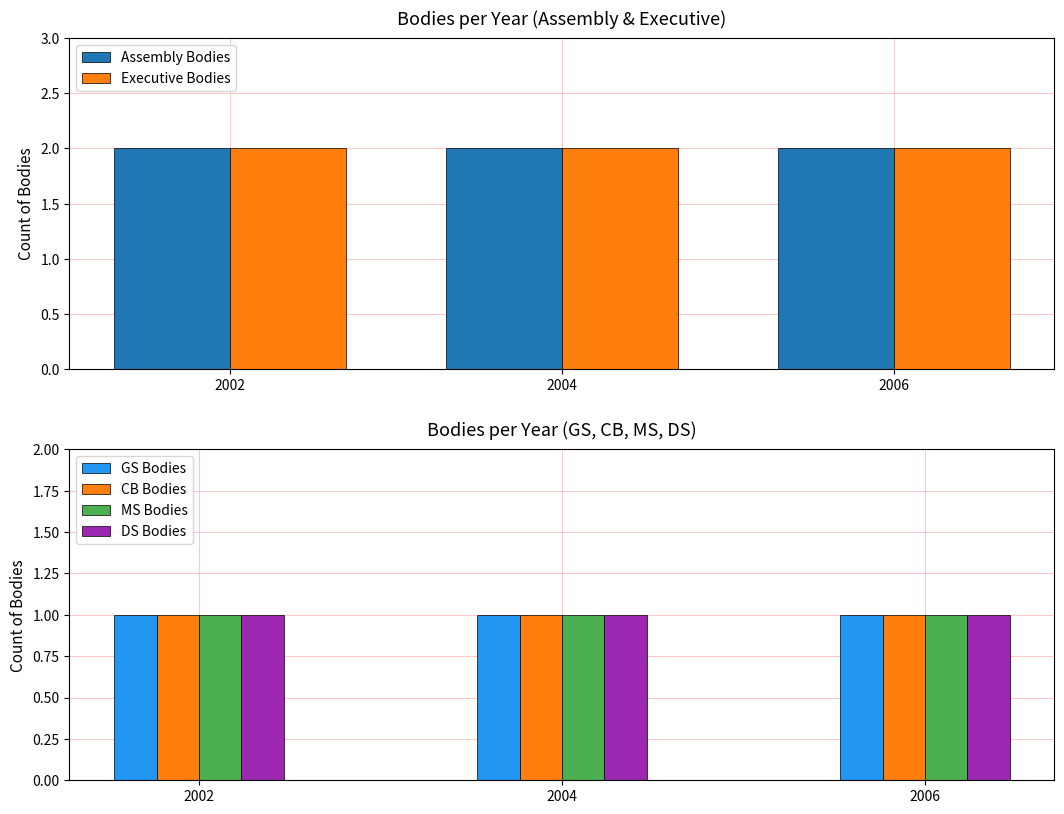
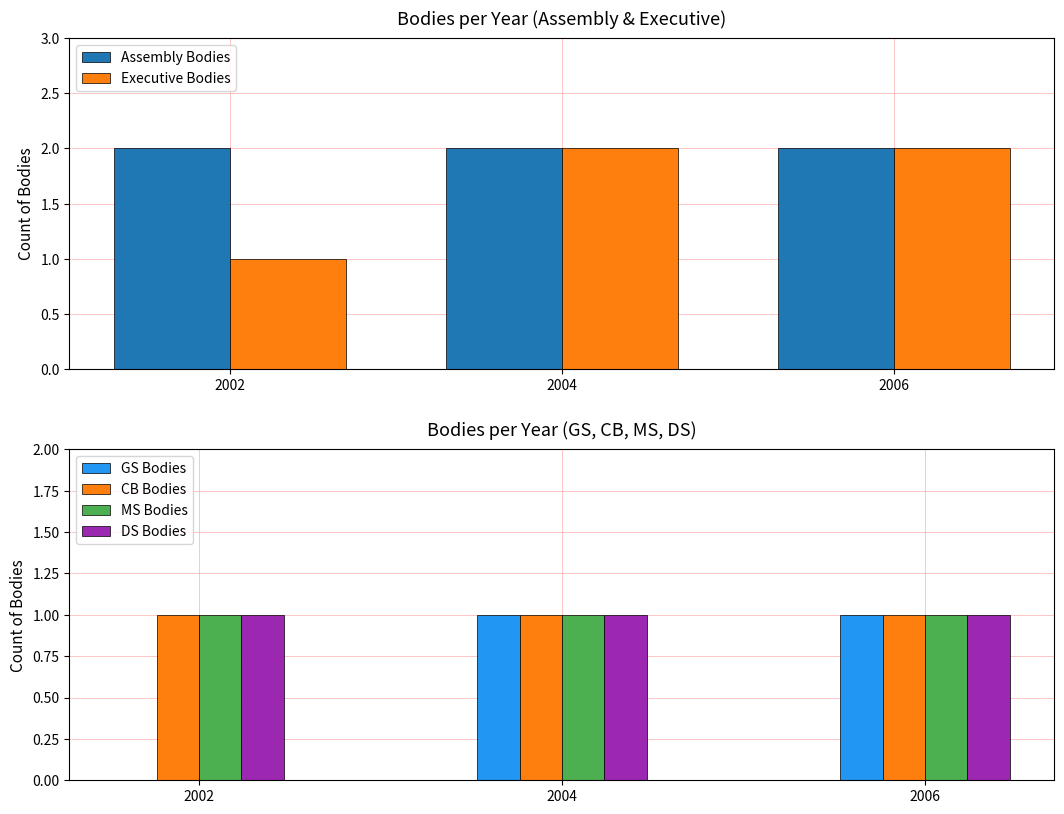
  {
    "Bodies per Year (Assembly & Executive)": {
      "Assembly Bodies": {
        "2002": 2,
        "2004": 2,
        "2006": 2
      },
      "Executive Bodies": {
-       "2002": 2,
+       "2002": 1,
        "2004": 2,
        "2006": 2
      }
    },
    "Bodies per Year (GS, CB, MS, DS)": {
      "GS Bodies": {
-       "2002": 1,
+       "2002": 0,
        "2004": 1,
        "2006": 1
      },
      "CB Bodies": {
        "2002": 1,
        "2004": 1,
        "2006": 1
      },
      "MS Bodies": {
        "2002": 1,
        "2004": 1,
        "2006": 1
      },
      "DS Bodies": {
        "2002": 1,
        "2004": 1,
        "2006": 1
      }
    }
  }
